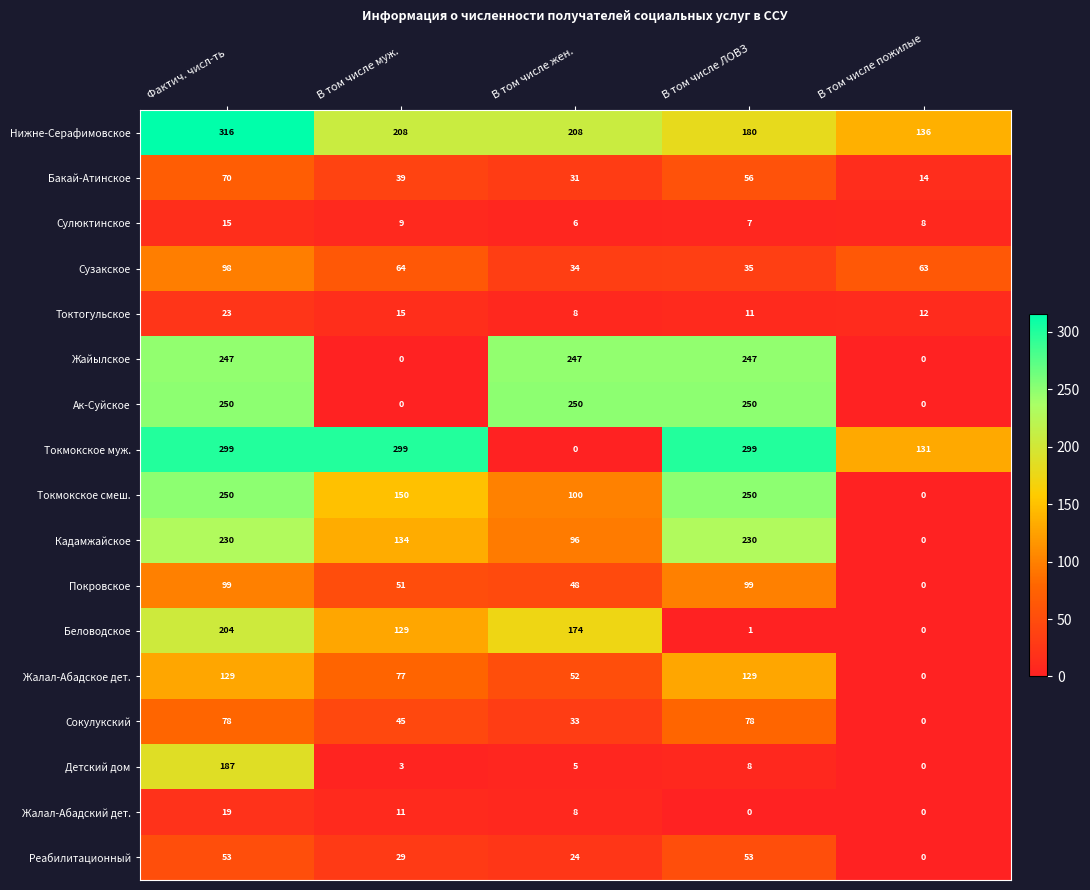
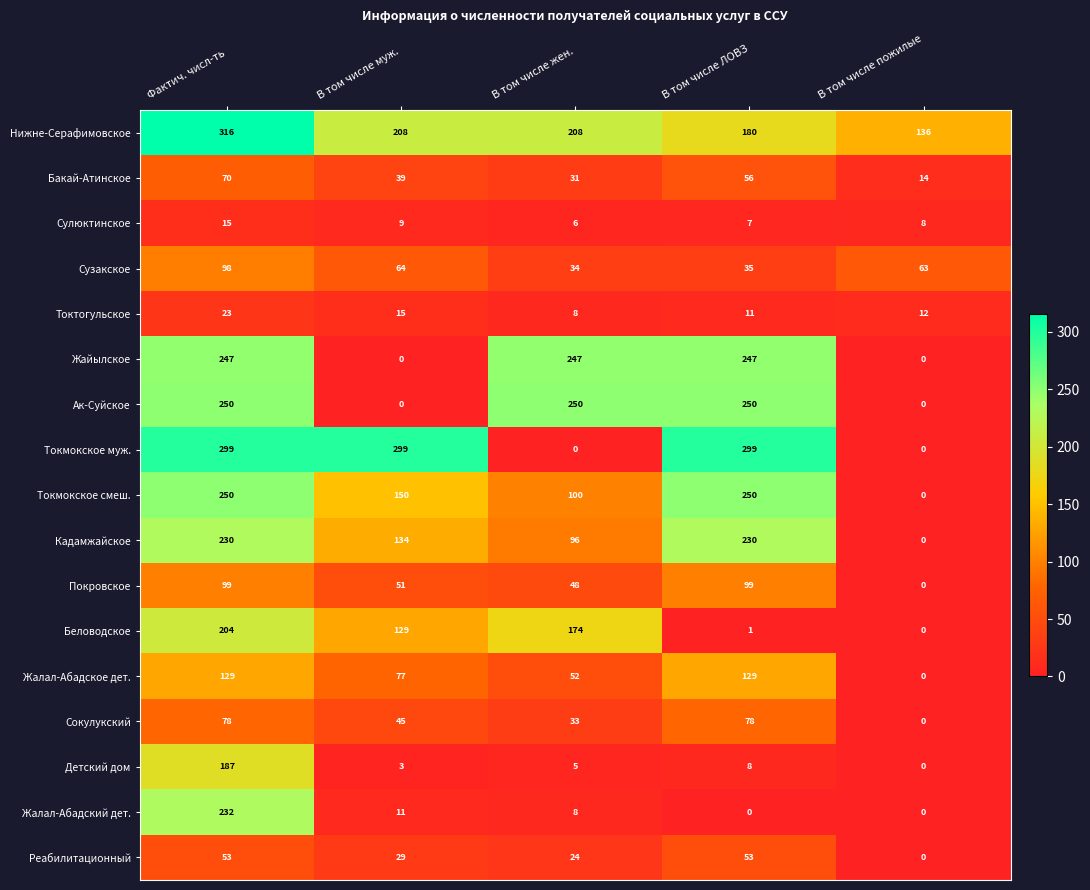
  {
    "Нижне-Серафимовское": {
      "Фактич. числ-ть": 316,
      "В том числе муж.": 208,
      "В том числе жен.": 208,
      "В том числе ЛОВЗ": 180,
      "В том числе пожилые": 136
    },
    "Бакай-Атинское": {
      "Фактич. числ-ть": 70,
      "В том числе муж.": 39,
      "В том числе жен.": 31,
      "В том числе ЛОВЗ": 56,
      "В том числе пожилые": 14
    },
    "Сулюктинское": {
      "Фактич. числ-ть": 15,
      "В том числе муж.": 9,
      "В том числе жен.": 6,
      "В том числе ЛОВЗ": 7,
      "В том числе пожилые": 8
    },
    "Сузакское": {
      "Фактич. числ-ть": 98,
      "В том числе муж.": 64,
      "В том числе жен.": 34,
      "В том числе ЛОВЗ": 35,
      "В том числе пожилые": 63
    },
    "Токтогульское": {
      "Фактич. числ-ть": 23,
      "В том числе муж.": 15,
      "В том числе жен.": 8,
      "В том числе ЛОВЗ": 11,
      "В том числе пожилые": 12
    },
    "Жайылское": {
      "Фактич. числ-ть": 247,
      "В том числе муж.": 0,
      "В том числе жен.": 247,
      "В том числе ЛОВЗ": 247,
      "В том числе пожилые": 0
    },
    "Ак-Суйское": {
      "Фактич. числ-ть": 250,
      "В том числе муж.": 0,
      "В том числе жен.": 250,
      "В том числе ЛОВЗ": 250,
      "В том числе пожилые": 0
    },
    "Токмокское муж.": {
      "Фактич. числ-ть": 299,
      "В том числе муж.": 299,
      "В том числе жен.": 0,
      "В том числе ЛОВЗ": 299,
-     "В том числе пожилые": 131
+     "В том числе пожилые": 0
    },
    "Токмокское смеш.": {
      "Фактич. числ-ть": 250,
      "В том числе муж.": 150,
      "В том числе жен.": 100,
      "В том числе ЛОВЗ": 250,
      "В том числе пожилые": 0
    },
    "Кадамжайское": {
      "Фактич. числ-ть": 230,
      "В том числе муж.": 134,
      "В том числе жен.": 96,
      "В том числе ЛОВЗ": 230,
      "В том числе пожилые": 0
    },
    "Покровское": {
      "Фактич. числ-ть": 99,
      "В том числе муж.": 51,
      "В том числе жен.": 48,
      "В том числе ЛОВЗ": 99,
      "В том числе пожилые": 0
    },
    "Беловодское": {
      "Фактич. числ-ть": 204,
      "В том числе муж.": 129,
      "В том числе жен.": 174,
      "В том числе ЛОВЗ": 1,
      "В том числе пожилые": 0
    },
    "Жалал-Абадское дет.": {
      "Фактич. числ-ть": 129,
      "В том числе муж.": 77,
      "В том числе жен.": 52,
      "В том числе ЛОВЗ": 129,
      "В том числе пожилые": 0
    },
    "Сокулукский": {
      "Фактич. числ-ть": 78,
      "В том числе муж.": 45,
      "В том числе жен.": 33,
      "В том числе ЛОВЗ": 78,
      "В том числе пожилые": 0
    },
    "Детский дом": {
      "Фактич. числ-ть": 187,
      "В том числе муж.": 3,
      "В том числе жен.": 5,
      "В том числе ЛОВЗ": 8,
      "В том числе пожилые": 0
    },
    "Жалал-Абадский дет.": {
-     "Фактич. числ-ть": 19,
+     "Фактич. числ-ть": 232,
      "В том числе муж.": 11,
      "В том числе жен.": 8,
      "В том числе ЛОВЗ": 0,
      "В том числе пожилые": 0
    },
    "Реабилитационный": {
      "Фактич. числ-ть": 53,
      "В том числе муж.": 29,
      "В том числе жен.": 24,
      "В том числе ЛОВЗ": 53,
      "В том числе пожилые": 0
    }
  }
